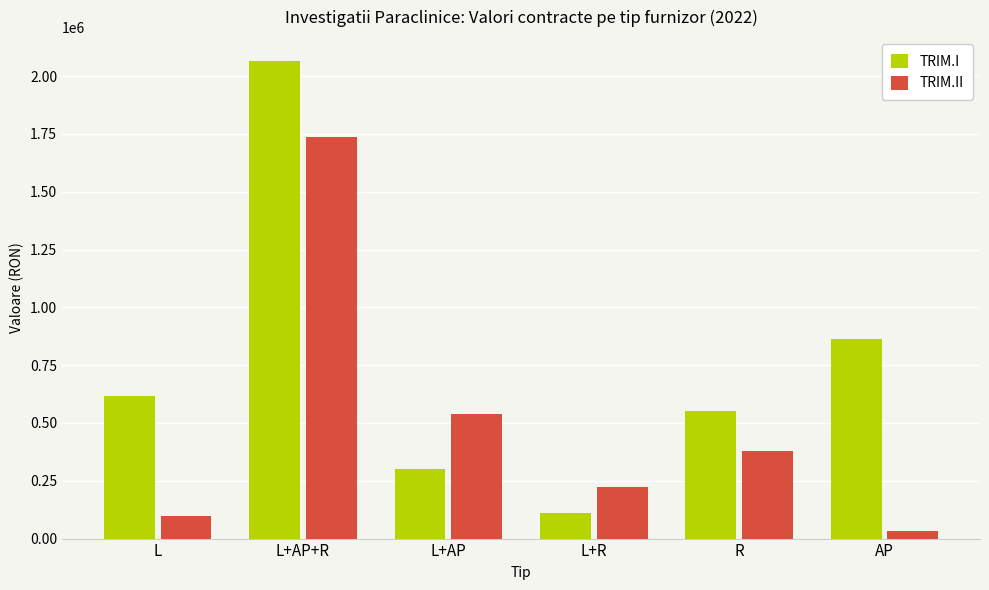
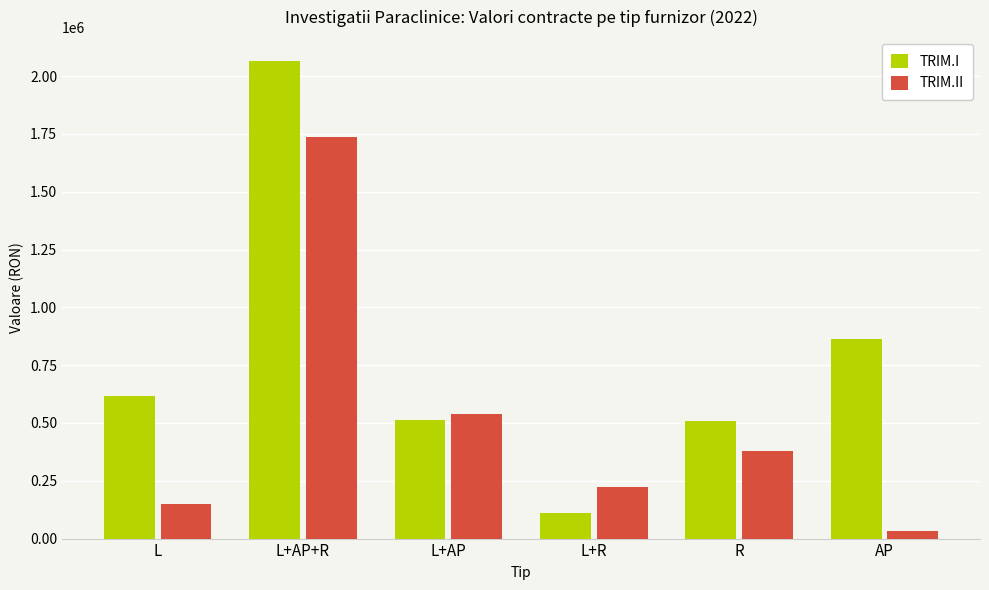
  {
    "TRIM.I": {
      "L": 620000,
      "L+AP+R": 2070000,
-     "L+AP": 300000,
+     "L+AP": 510000,
      "L+R": 110000,
-     "R": 550000,
+     "R": 510000,
      "AP": 860000
    },
    "TRIM.II": {
-     "L": 100000,
+     "L": 150000,
      "L+AP+R": 1740000,
      "L+AP": 540000,
      "L+R": 220000,
      "R": 380000,
      "AP": 30000
    }
  }
